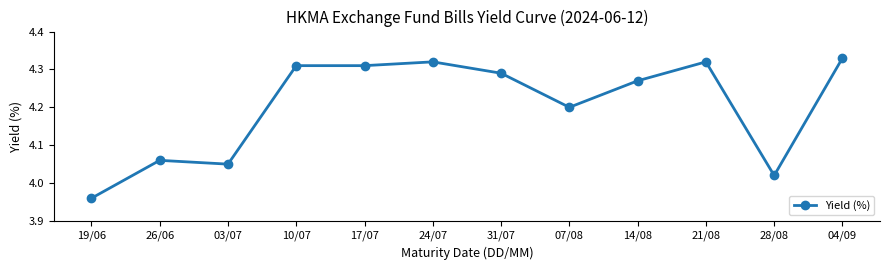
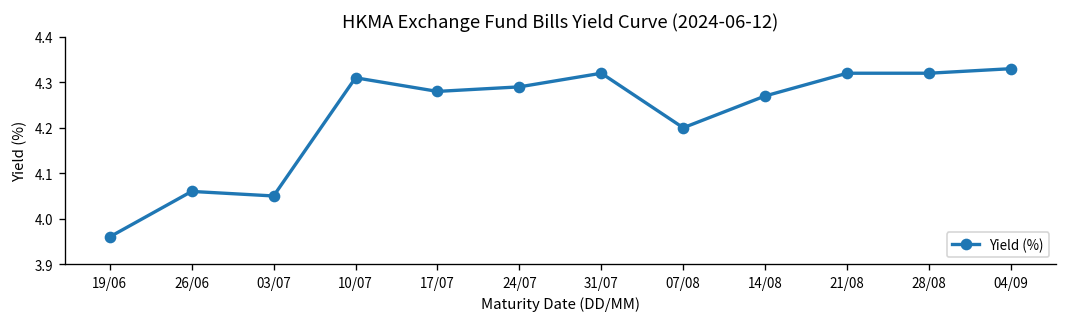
  {
    "19/06": 3.96,
    "26/06": 4.06,
    "03/07": 4.05,
    "10/07": 4.31,
-   "17/07": 4.31,
-   "24/07": 4.32,
-   "31/07": 4.29,
+   "17/07": 4.28,
+   "24/07": 4.29,
+   "31/07": 4.32,
    "07/08": 4.20,
    "14/08": 4.27,
    "21/08": 4.32,
-   "28/08": 4.02,
+   "28/08": 4.32,
    "04/09": 4.33
  }
